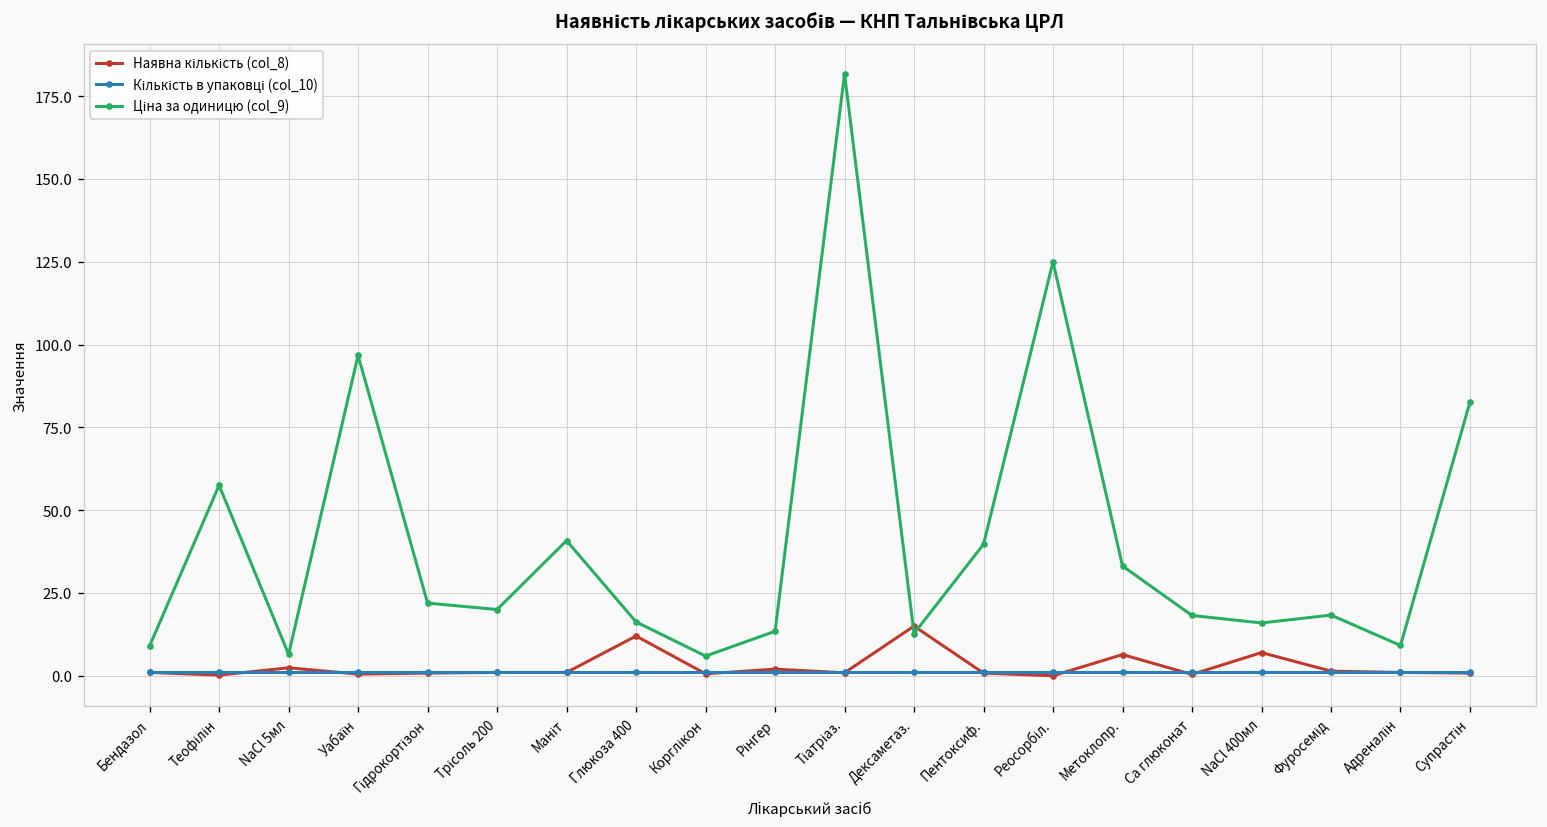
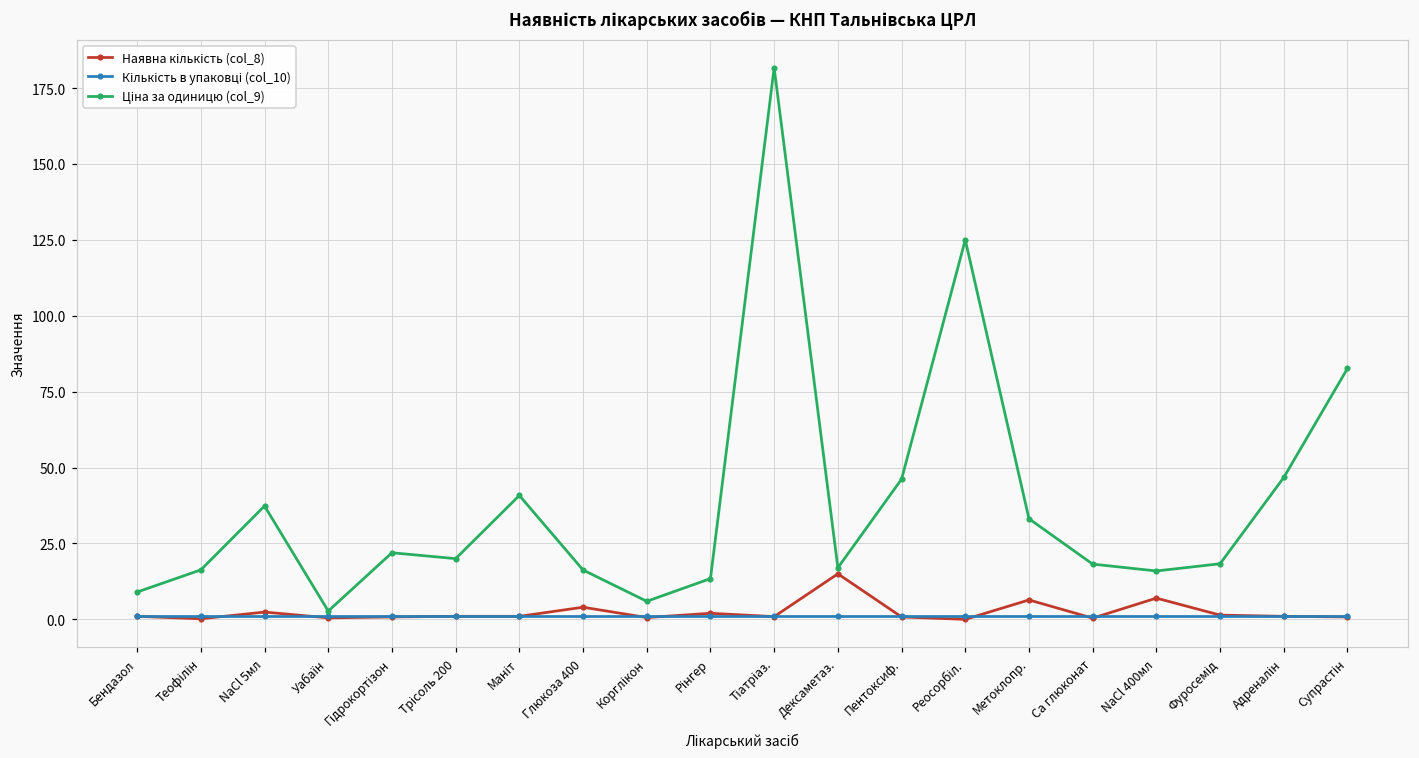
  {
    "Наявна кількість (col_8)": {
      "NaCl 5мл": 2,
-     "Глюкоза 400": 12,
+     "Глюкоза 400": 4,
      "Рінгер": 2,
      "Дексаметаз.": 15,
      "Реосорбіл.": 0,
      "Метоклопр.": 6,
      "NaCl 400мл": 7
    },
    "Кількість в упаковці (col_10)": {
      "NaCl 5мл": 1,
      "Глюкоза 400": 1,
      "Рінгер": 1,
      "Дексаметаз.": 1,
      "Реосорбіл.": 1,
      "Метоклопр.": 1,
      "NaCl 400мл": 1
    },
    "Ціна за одиницю (col_9)": {
      "Бендазол": 9,
-     "Теофілін": 58,
-     "NaCl 5мл": 6,
-     "Уабаїн": 97,
+     "Теофілін": 16,
+     "NaCl 5мл": 37,
+     "Уабаїн": 3,
      "Гідрокортізон": 22,
      "Трісоль 200": 20,
      "Маніт": 41,
      "Глюкоза 400": 16,
      "Корглікон": 6,
      "Рінгер": 13,
      "Тіатріаз.": 182,
-     "Дексаметаз.": 13,
-     "Пентоксиф.": 40,
+     "Дексаметаз.": 17,
+     "Пентоксиф.": 46,
      "Реосорбіл.": 125,
      "Метоклопр.": 33,
      "Ca глюконат": 18,
      "NaCl 400мл": 16,
      "Фуросемід": 18,
-     "Адреналін": 9,
+     "Адреналін": 47,
      "Супрастін": 83
    }
  }
